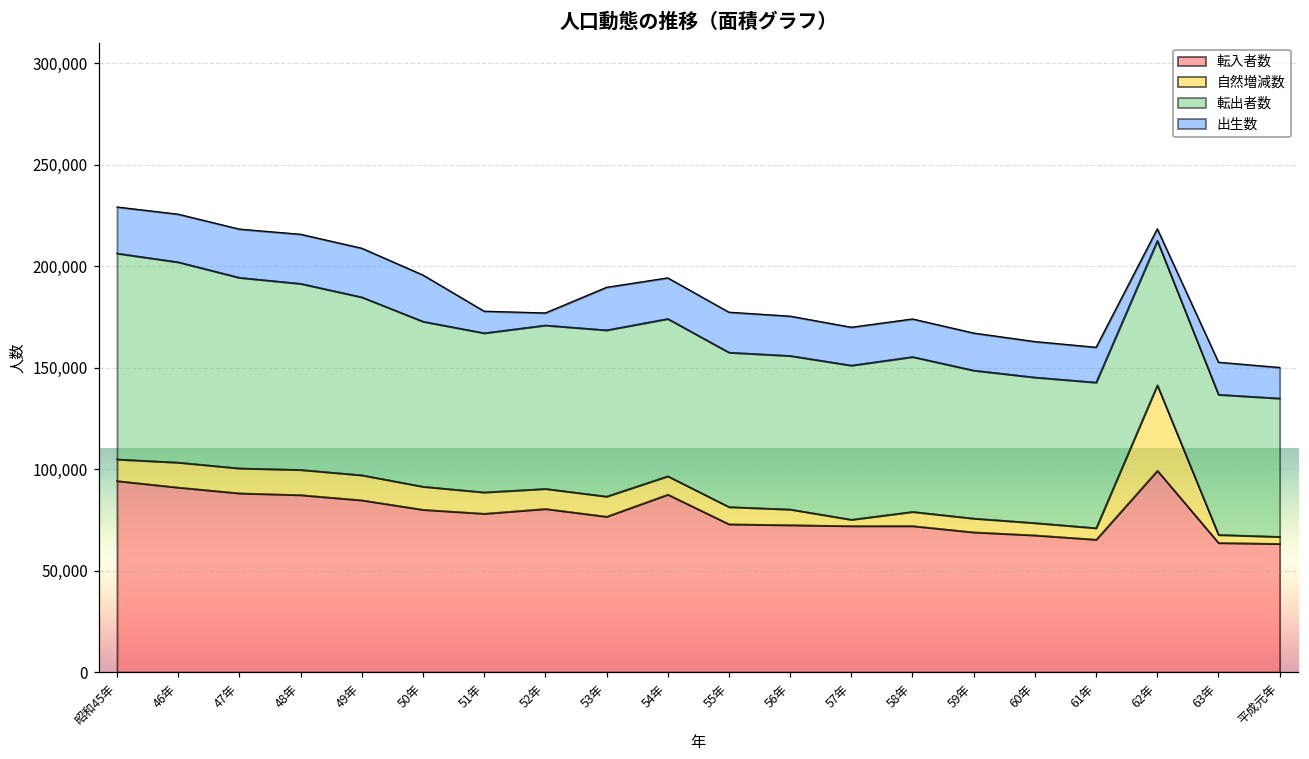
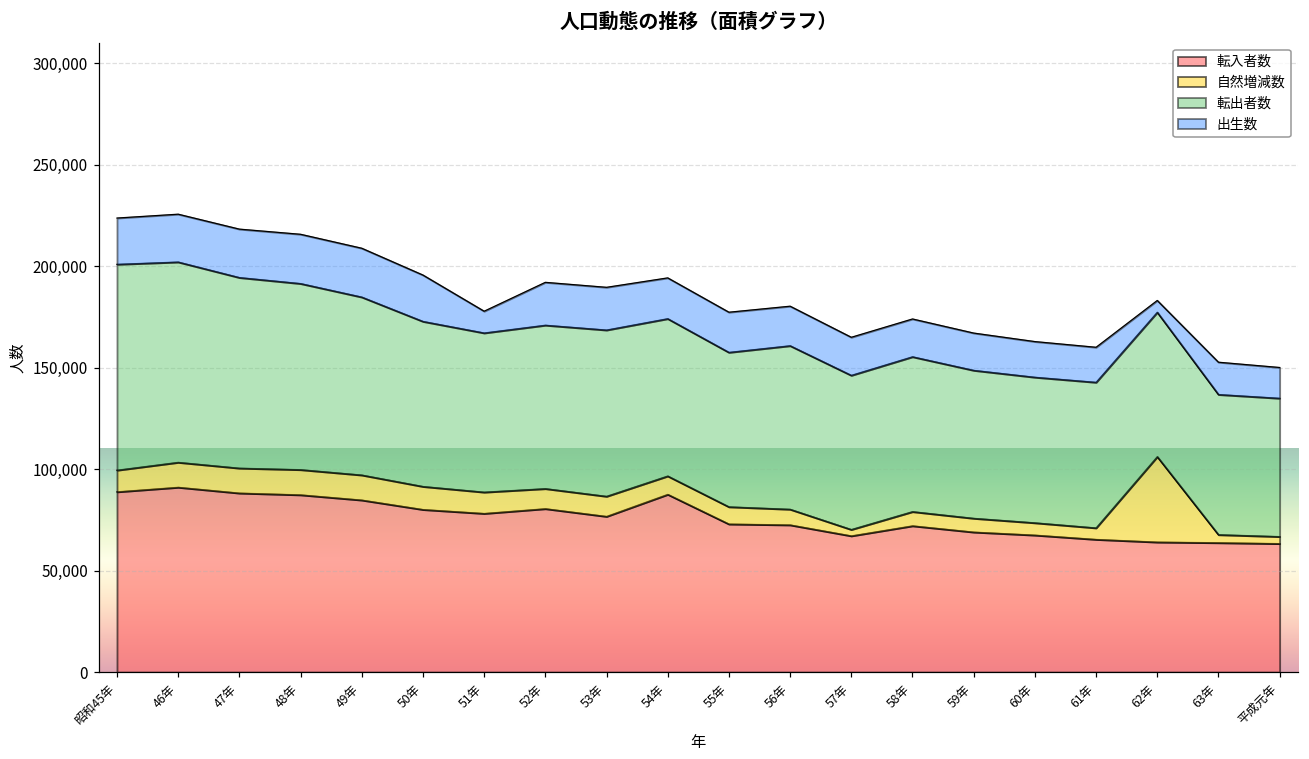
  {
    "転入者数": {
-     "昭和45年": "94,000",
+     "昭和45年": "89,000",
      "46年": "91,000",
      "47年": "88,000",
      "48年": "87,000",
      "49年": "85,000",
      "50年": "80,000",
      "51年": "78,000",
      "52年": "80,000",
      "53年": "77,000",
      "54年": "88,000",
      "55年": "73,000",
      "56年": "73,000",
-     "57年": "72,000",
+     "57年": "67,000",
      "58年": "72,000",
      "59年": "69,000",
      "60年": "67,000",
      "61年": "65,000",
-     "62年": "99,000",
+     "62年": "64,000",
      "63年": "64,000",
      "平成元年": "63,000"
    },
    "自然増減数": {
      "昭和45年": "11,000",
      "46年": "12,000",
      "47年": "12,000",
      "48年": "12,000",
      "49年": "12,000",
      "50年": "11,000",
      "51年": "10,000",
      "52年": "10,000",
      "53年": "10,000",
      "54年": "9,000",
      "55年": "8,000",
      "56年": "8,000",
      "57年": "3,000",
      "58年": "7,000",
      "59年": "7,000",
      "60年": "6,000",
      "61年": "6,000",
      "62年": "42,000",
      "63年": "4,000",
      "平成元年": "3,000"
    },
    "転出者数": {
      "昭和45年": "101,000",
      "46年": "99,000",
      "47年": "94,000",
      "48年": "92,000",
      "49年": "88,000",
      "50年": "81,000",
      "51年": "78,000",
      "52年": "81,000",
      "53年": "82,000",
      "54年": "78,000",
      "55年": "76,000",
-     "56年": "76,000",
+     "56年": "81,000",
      "57年": "76,000",
      "58年": "76,000",
      "59年": "73,000",
      "60年": "72,000",
      "61年": "72,000",
      "62年": "71,000",
      "63年": "69,000",
      "平成元年": "68,000"
    },
    "出生数": {
      "昭和45年": "23,000",
      "46年": "24,000",
      "47年": "24,000",
      "48年": "24,000",
      "49年": "24,000",
      "50年": "23,000",
      "51年": "11,000",
-     "52年": "6,000",
+     "52年": "21,000",
      "53年": "21,000",
      "54年": "20,000",
      "55年": "20,000",
      "56年": "19,000",
      "57年": "19,000",
      "58年": "19,000",
      "59年": "18,000",
      "60年": "18,000",
      "61年": "17,000",
      "62年": "6,000",
      "63年": "16,000",
      "平成元年": "15,000"
    }
  }
